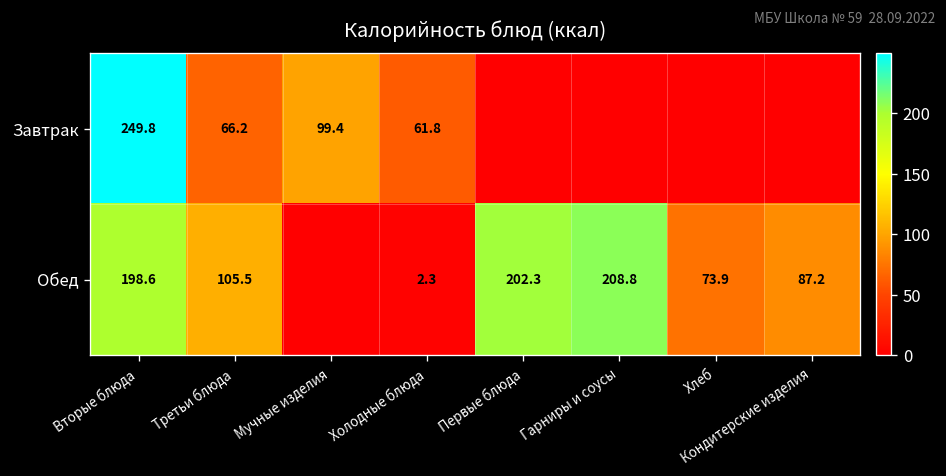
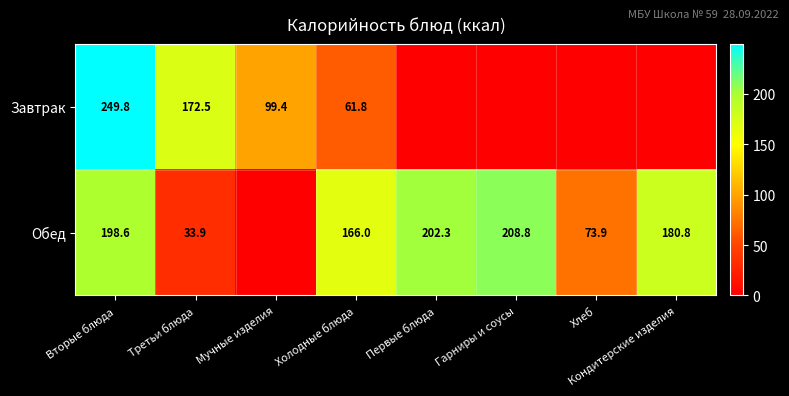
  {
    "Завтрак": {
      "Вторые блюда": 249.8,
-     "Третьи блюда": 66.2,
+     "Третьи блюда": 172.5,
      "Мучные изделия": 99.4,
      "Холодные блюда": 61.8
    },
    "Обед": {
      "Вторые блюда": 198.6,
-     "Третьи блюда": 105.5,
-     "Холодные блюда": 2.3,
+     "Третьи блюда": 33.9,
+     "Холодные блюда": 166.0,
      "Первые блюда": 202.3,
      "Гарниры и соусы": 208.8,
      "Хлеб": 73.9,
-     "Кондитерские изделия": 87.2
+     "Кондитерские изделия": 180.8
    }
  }
